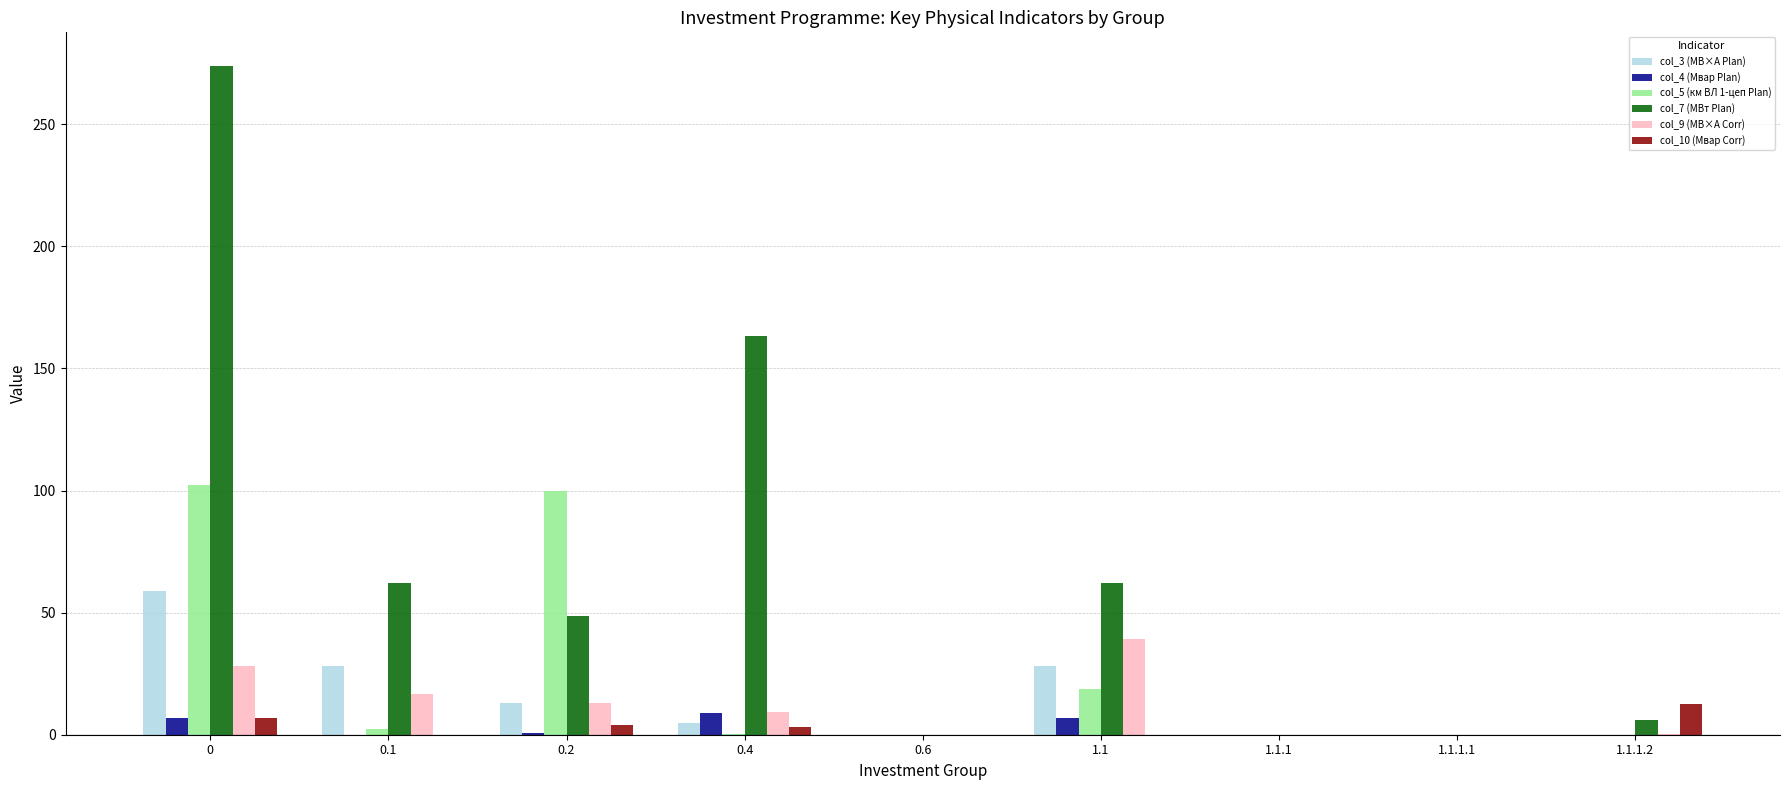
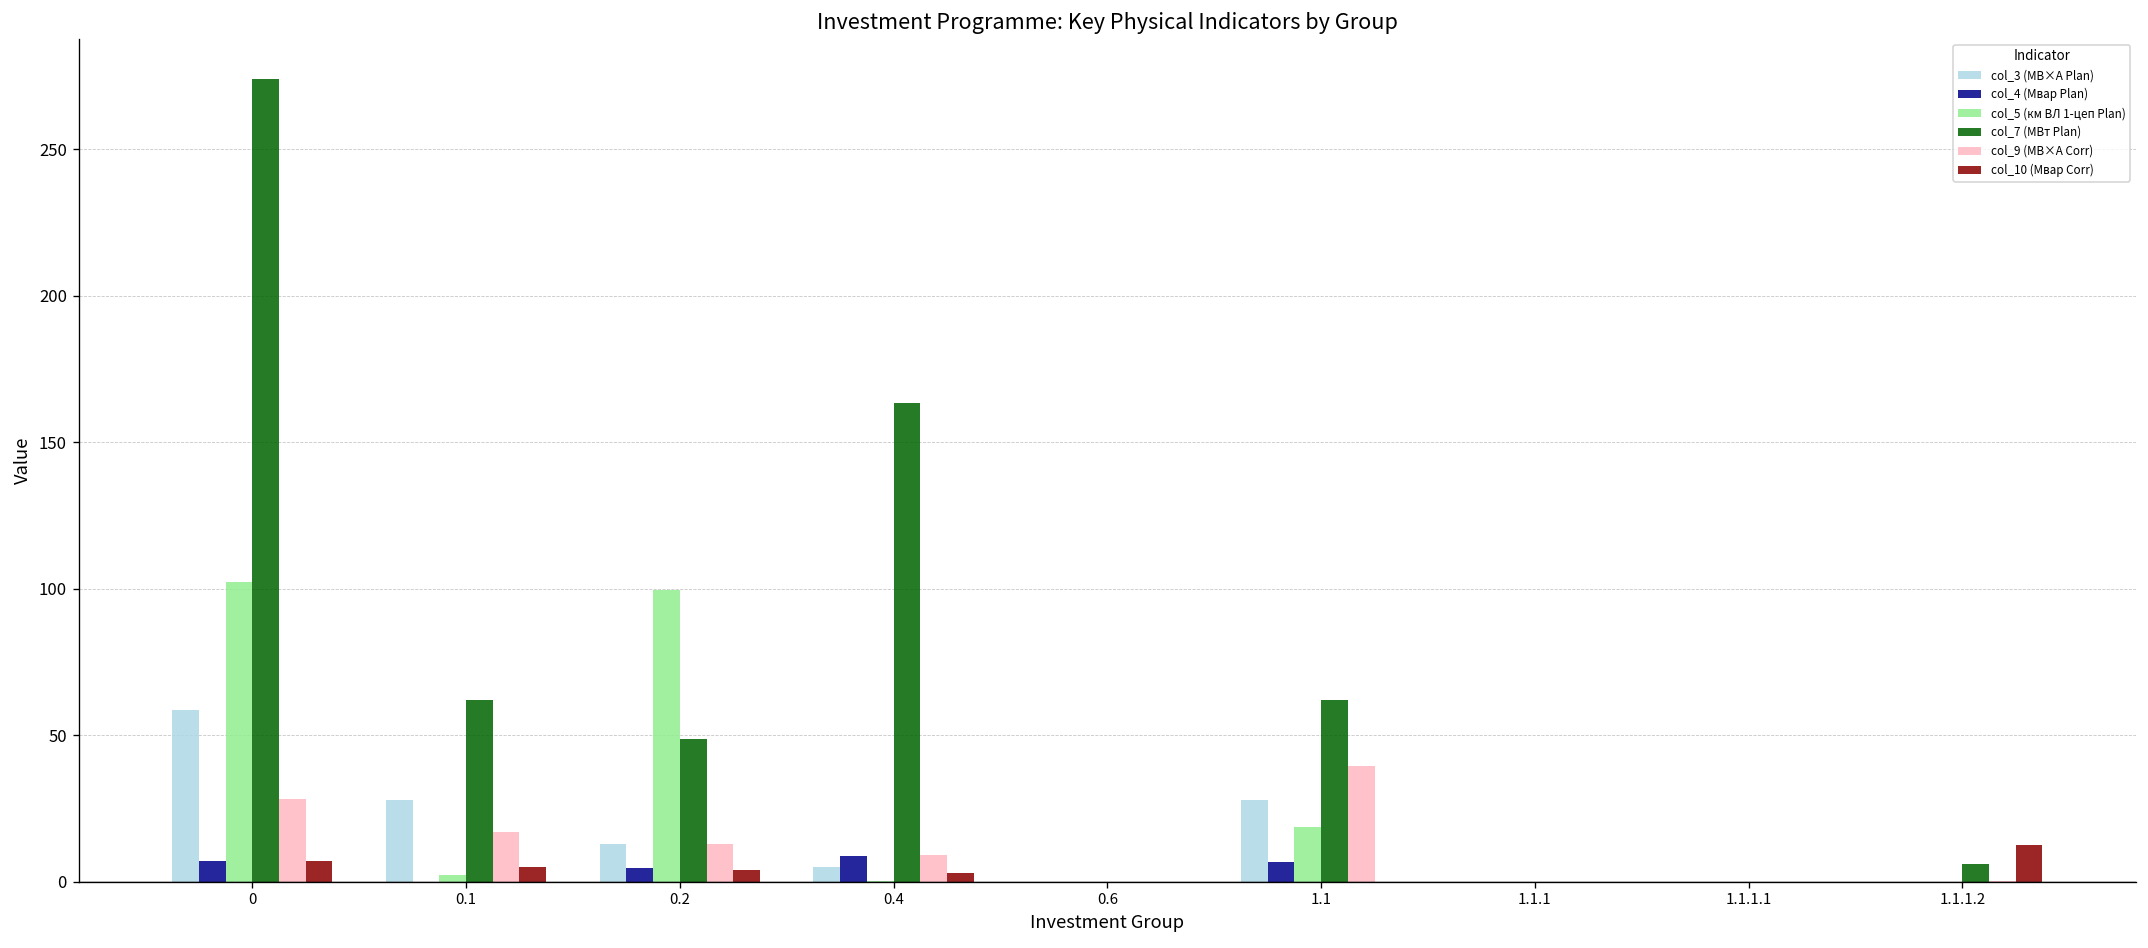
  {
    "col_3 (МВ×А Plan)": {
      "0": 59,
      "0.1": 28,
      "0.2": 13,
      "0.4": 5,
      "0.6": 0,
      "1.1": 28,
      "1.1.1": 0,
      "1.1.1.1": 0,
      "1.1.1.2": 0
    },
    "col_4 (Мвар Plan)": {
      "0": 7,
      "0.1": 0,
-     "0.2": 1,
+     "0.2": 5,
      "0.4": 9,
      "0.6": 0,
      "1.1": 7,
      "1.1.1": 0,
      "1.1.1.1": 0,
      "1.1.1.2": 0
    },
    "col_5 (км ВЛ 1-цеп Plan)": {
      "0": 102,
      "0.1": 2,
      "0.2": 100,
      "0.6": 0,
      "1.1": 19,
      "1.1.1": 0,
      "1.1.1.1": 0,
      "1.1.1.2": 0
    },
    "col_7 (МВт Plan)": {
      "0": 274,
      "0.1": 62,
      "0.2": 49,
      "0.4": 163,
      "0.6": 0,
      "1.1": 62,
      "1.1.1": 0,
      "1.1.1.1": 0,
      "1.1.1.2": 6
    },
    "col_9 (МВ×А Corr)": {
      "0": 28,
      "0.1": 17,
      "0.2": 13,
      "0.4": 9,
      "0.6": 0,
      "1.1": 39,
      "1.1.1": 0,
      "1.1.1.1": 0
    },
    "col_10 (Мвар Corr)": {
      "0": 7,
-     "0.1": 0,
+     "0.1": 5,
      "0.2": 4,
      "0.4": 3,
      "0.6": 0,
      "1.1": 0,
      "1.1.1": 0,
      "1.1.1.1": 0,
      "1.1.1.2": 13
    }
  }
